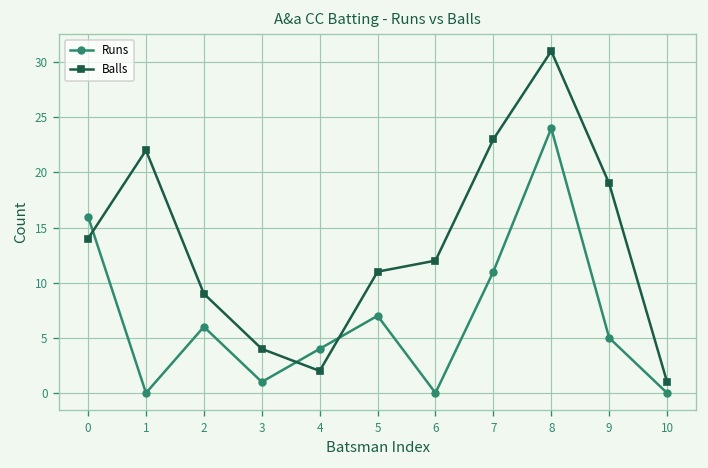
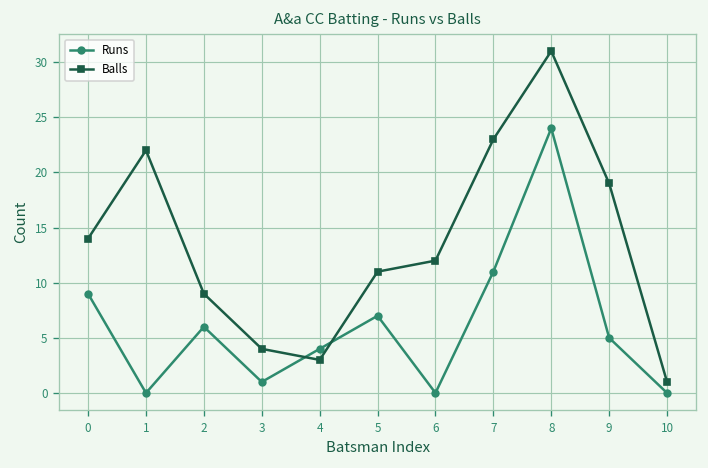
  {
    "Runs": {
-     "0": 16,
+     "0": 9,
      "1": 0,
      "2": 6,
      "3": 1,
      "4": 4,
      "5": 7,
      "6": 0,
      "7": 11,
      "8": 24,
      "9": 5,
      "10": 0
    },
    "Balls": {
      "0": 14,
      "1": 22,
      "2": 9,
      "3": 4,
-     "4": 2,
+     "4": 3,
      "5": 11,
      "6": 12,
      "7": 23,
      "8": 31,
      "9": 19,
      "10": 1
    }
  }
